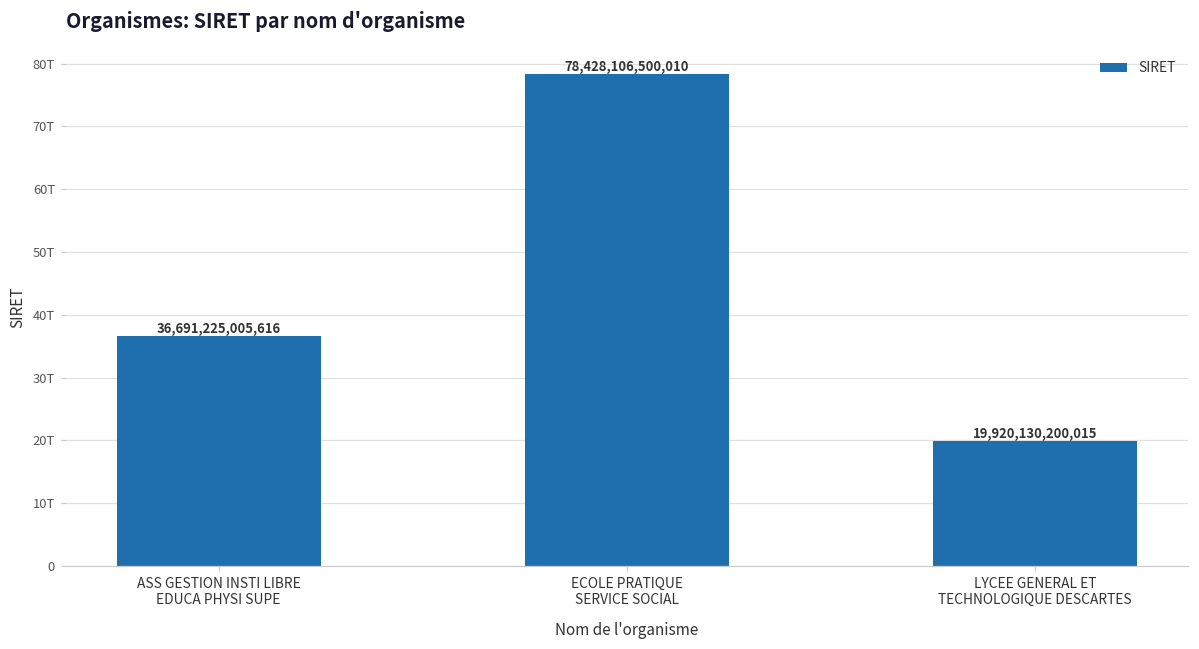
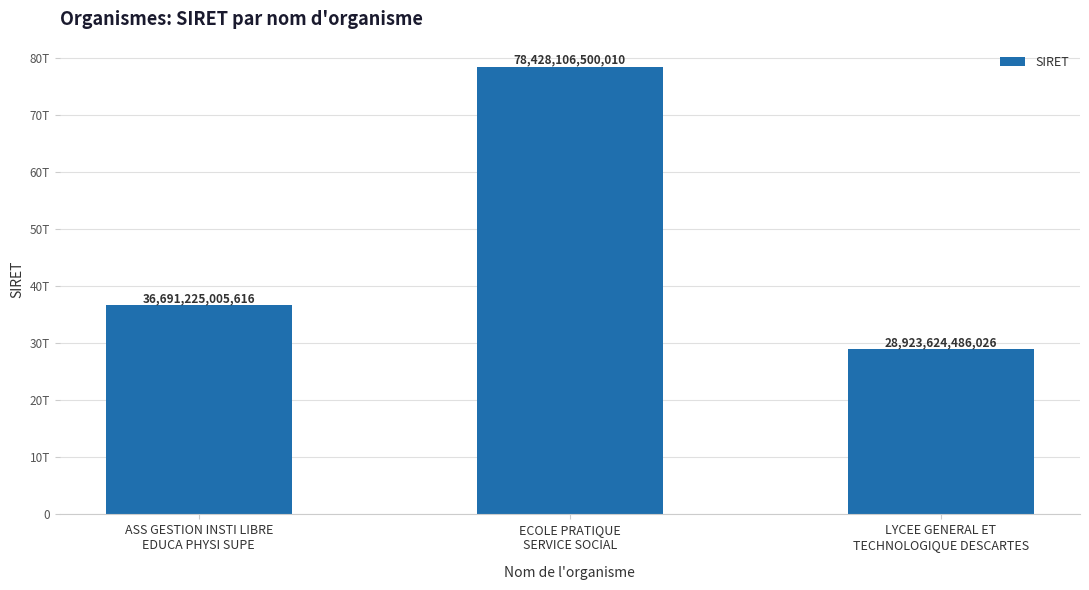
  {
    "ASS GESTION INSTI LIBRE EDUCA PHYSI SUPE": "36,691,225,005,616",
    "ECOLE PRATIQUE SERVICE SOCIAL": "78,428,106,500,010",
-   "LYCEE GENERAL ET TECHNOLOGIQUE DESCARTES": "19,920,130,200,015"
+   "LYCEE GENERAL ET TECHNOLOGIQUE DESCARTES": "28,923,624,486,026"
  }
